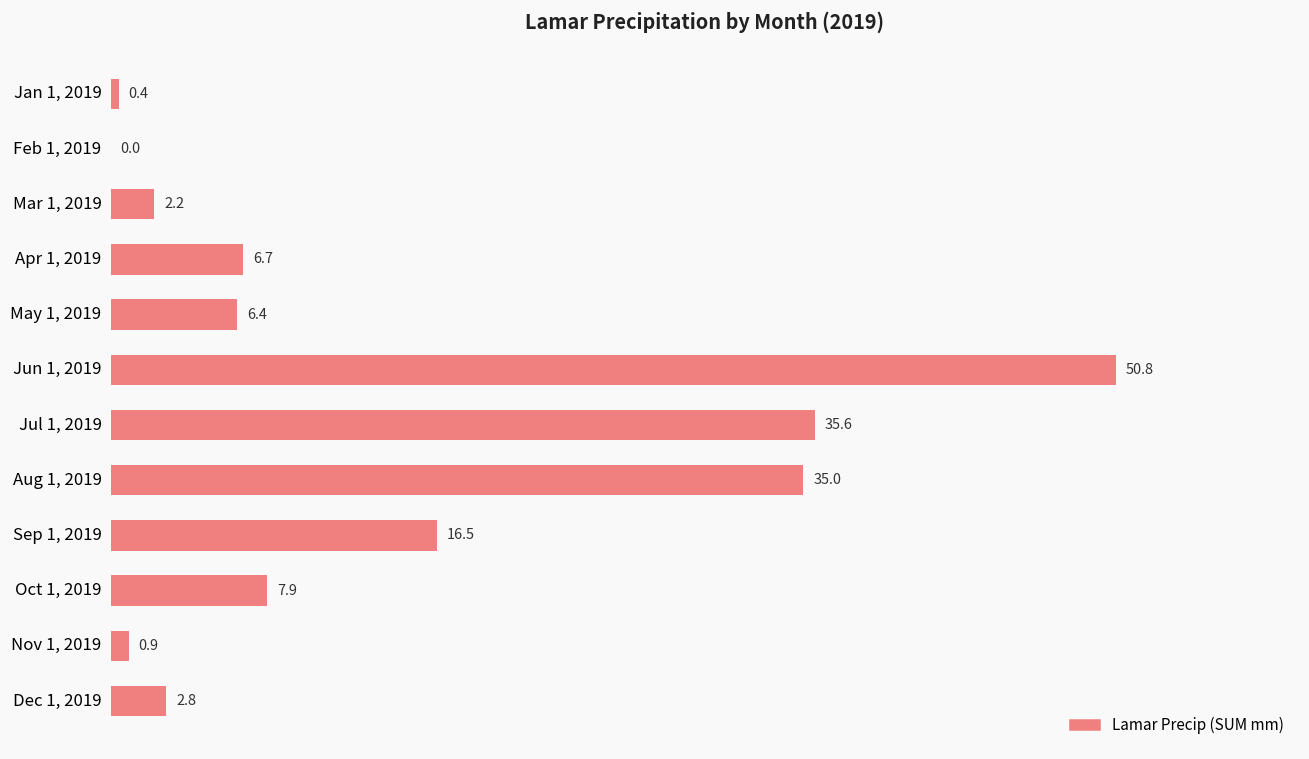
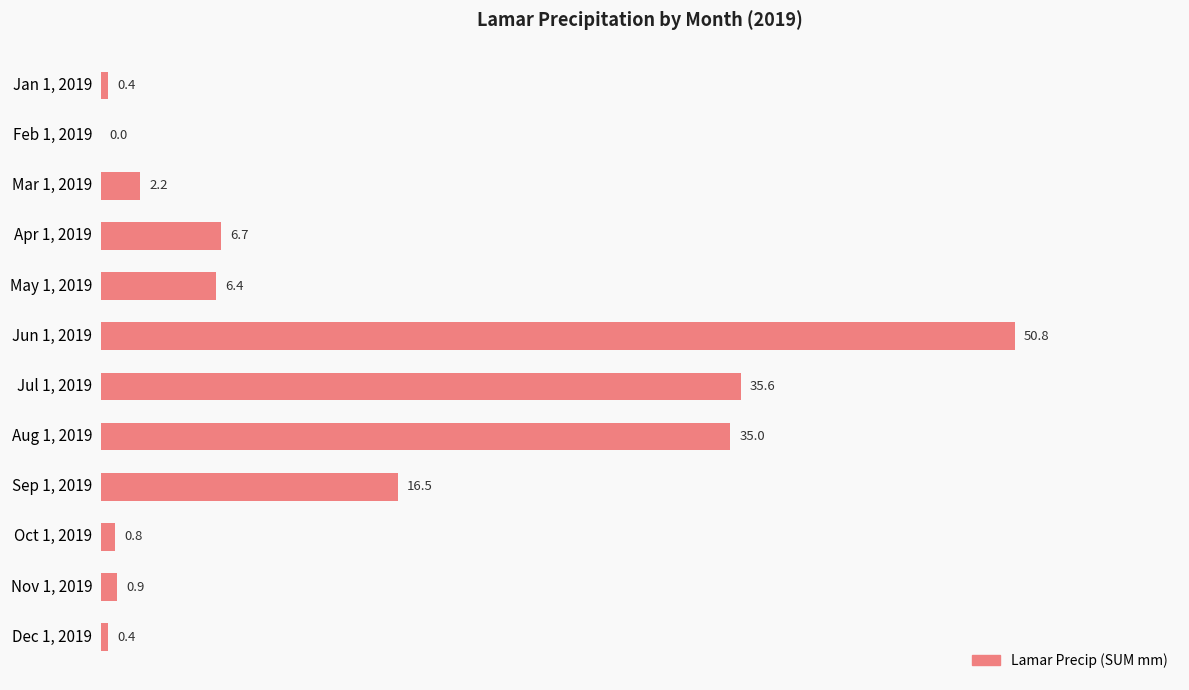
  {
    "Jan 1, 2019": 0.4,
    "Feb 1, 2019": 0.0,
    "Mar 1, 2019": 2.2,
    "Apr 1, 2019": 6.7,
    "May 1, 2019": 6.4,
    "Jun 1, 2019": 50.8,
    "Jul 1, 2019": 35.6,
    "Aug 1, 2019": 35.0,
    "Sep 1, 2019": 16.5,
-   "Oct 1, 2019": 7.9,
+   "Oct 1, 2019": 0.8,
    "Nov 1, 2019": 0.9,
-   "Dec 1, 2019": 2.8
+   "Dec 1, 2019": 0.4
  }
